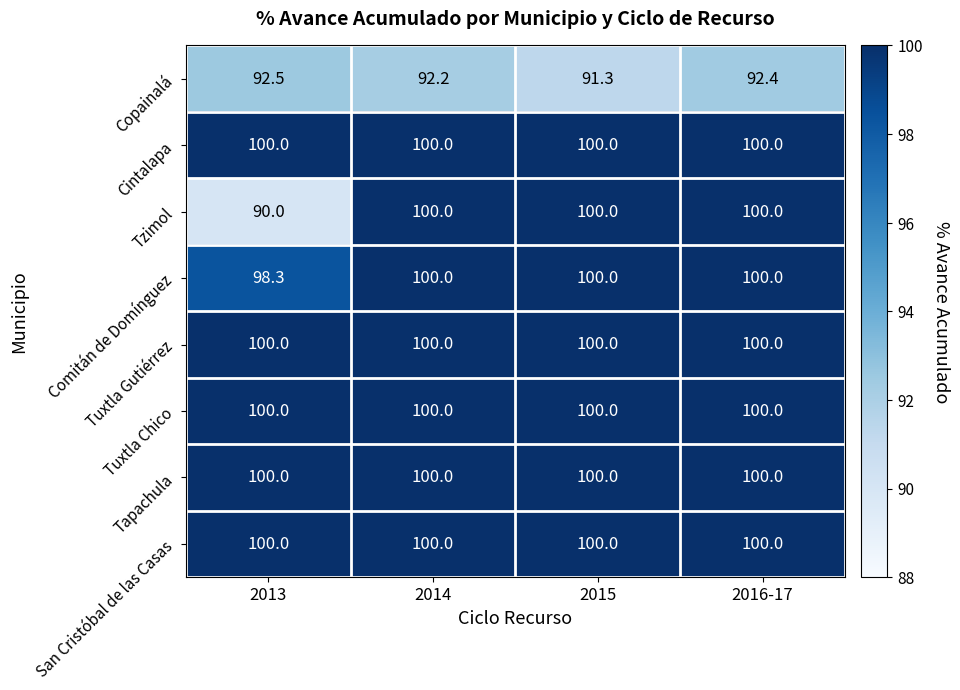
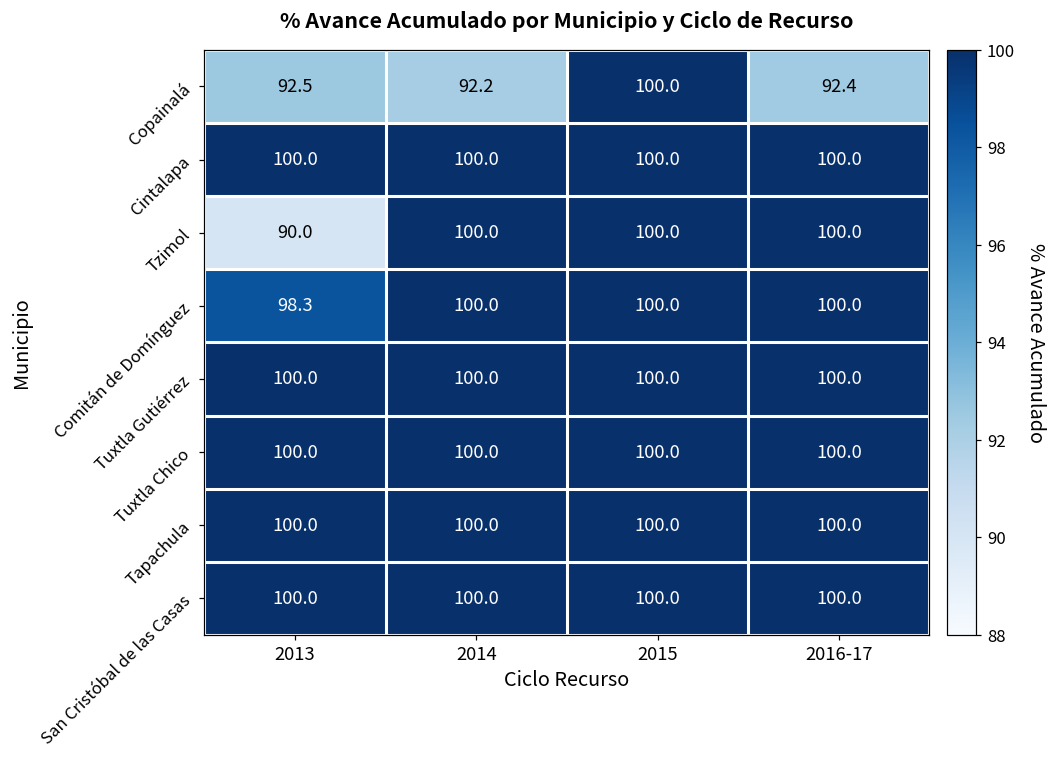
  {
    "Copainalá": {
      "2013": 92.5,
      "2014": 92.2,
-     "2015": 91.3,
+     "2015": 100.0,
      "2016-17": 92.4
    },
    "Cintalapa": {
      "2013": 100.0,
      "2014": 100.0,
      "2015": 100.0,
      "2016-17": 100.0
    },
    "Tzimol": {
      "2013": 90.0,
      "2014": 100.0,
      "2015": 100.0,
      "2016-17": 100.0
    },
    "Comitán de Domínguez": {
      "2013": 98.3,
      "2014": 100.0,
      "2015": 100.0,
      "2016-17": 100.0
    },
    "Tuxtla Gutiérrez": {
      "2013": 100.0,
      "2014": 100.0,
      "2015": 100.0,
      "2016-17": 100.0
    },
    "Tuxtla Chico": {
      "2013": 100.0,
      "2014": 100.0,
      "2015": 100.0,
      "2016-17": 100.0
    },
    "Tapachula": {
      "2013": 100.0,
      "2014": 100.0,
      "2015": 100.0,
      "2016-17": 100.0
    },
    "San Cristóbal de las Casas": {
      "2013": 100.0,
      "2014": 100.0,
      "2015": 100.0,
      "2016-17": 100.0
    }
  }
